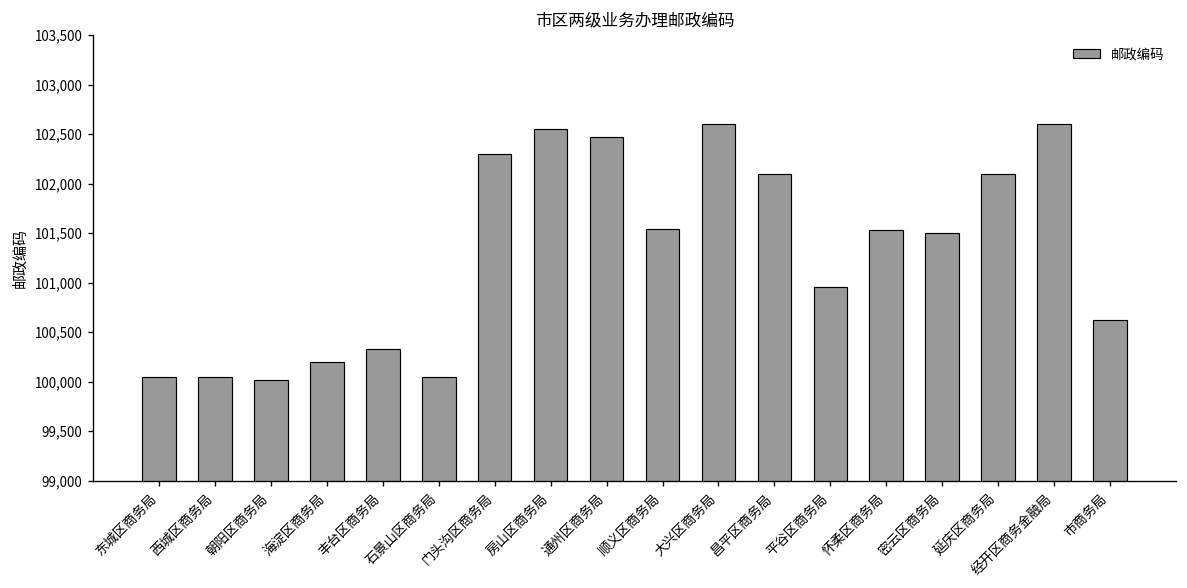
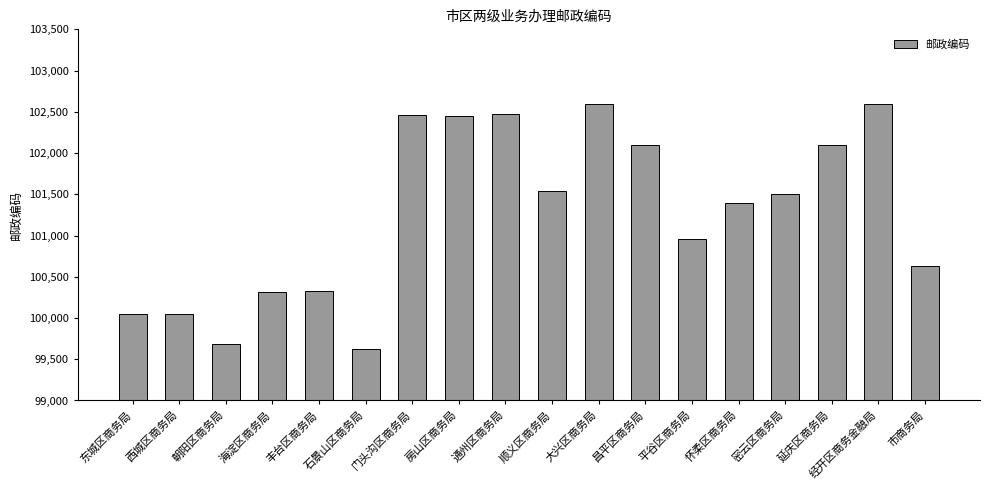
  {
    "东城区商务局": "100,100",
    "西城区商务局": "100,000",
-   "朝阳区商务局": "100,000",
-   "海淀区商务局": "100,200",
+   "朝阳区商务局": "99,700",
+   "海淀区商务局": "100,300",
    "丰台区商务局": "100,300",
-   "石景山区商务局": "100,000",
-   "门头沟区商务局": "102,300",
-   "房山区商务局": "102,600",
+   "石景山区商务局": "99,600",
+   "门头沟区商务局": "102,500",
+   "房山区商务局": "102,400",
    "通州区商务局": "102,500",
    "顺义区商务局": "101,500",
    "大兴区商务局": "102,600",
    "昌平区商务局": "102,100",
    "平谷区商务局": "101,000",
-   "怀柔区商务局": "101,500",
+   "怀柔区商务局": "101,400",
    "密云区商务局": "101,500",
    "延庆区商务局": "102,100",
    "经开区商务金融局": "102,600",
    "市商务局": "100,600"
  }
